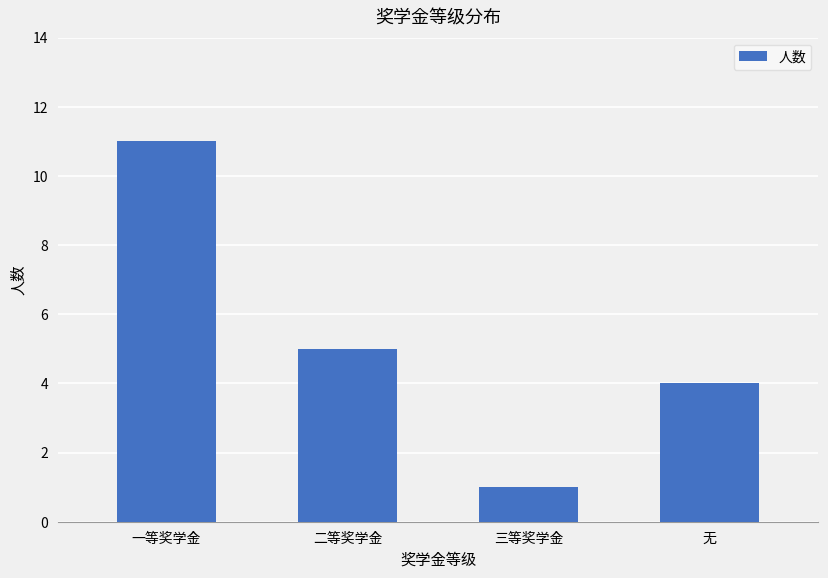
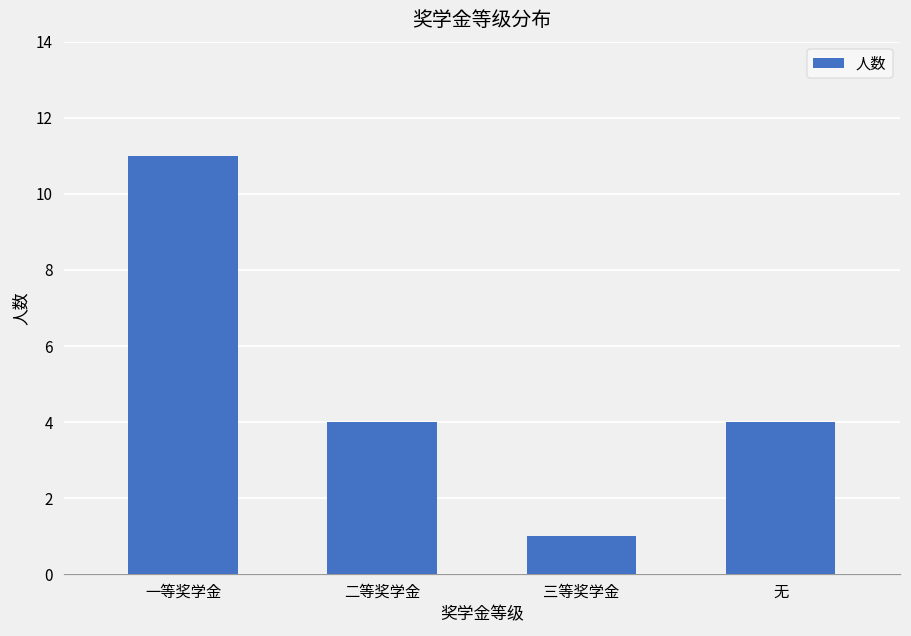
  {
    "一等奖学金": 11,
-   "二等奖学金": 5,
+   "二等奖学金": 4,
    "三等奖学金": 1,
    "无": 4
  }
